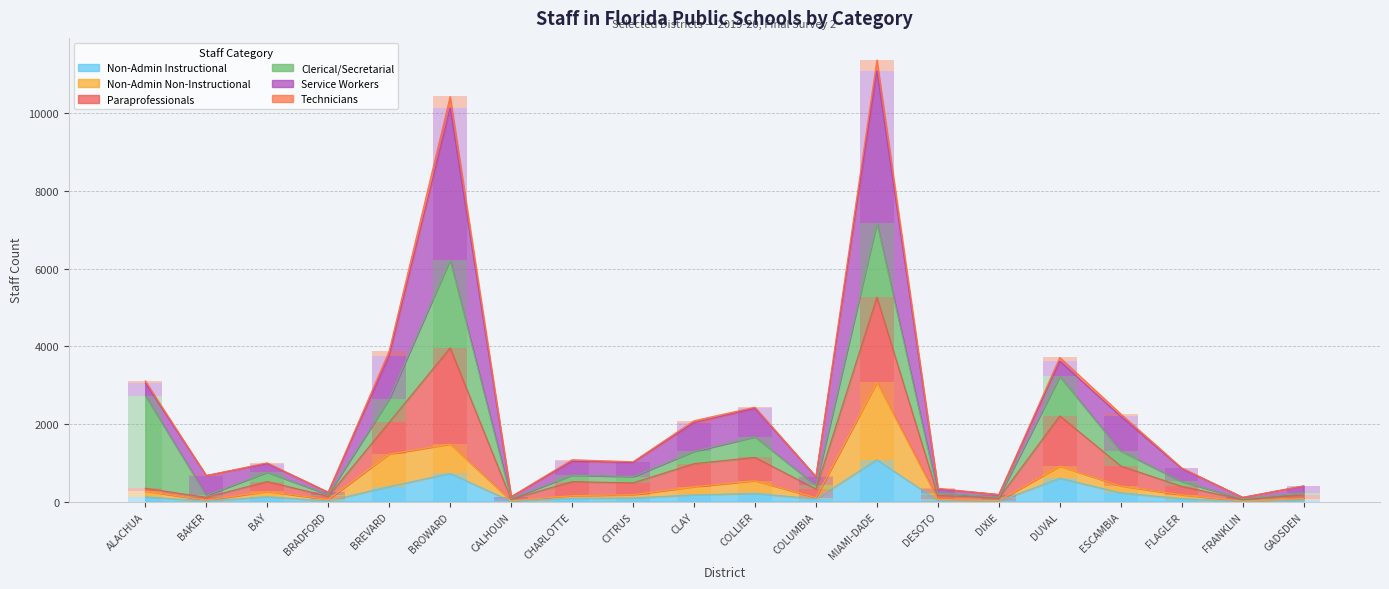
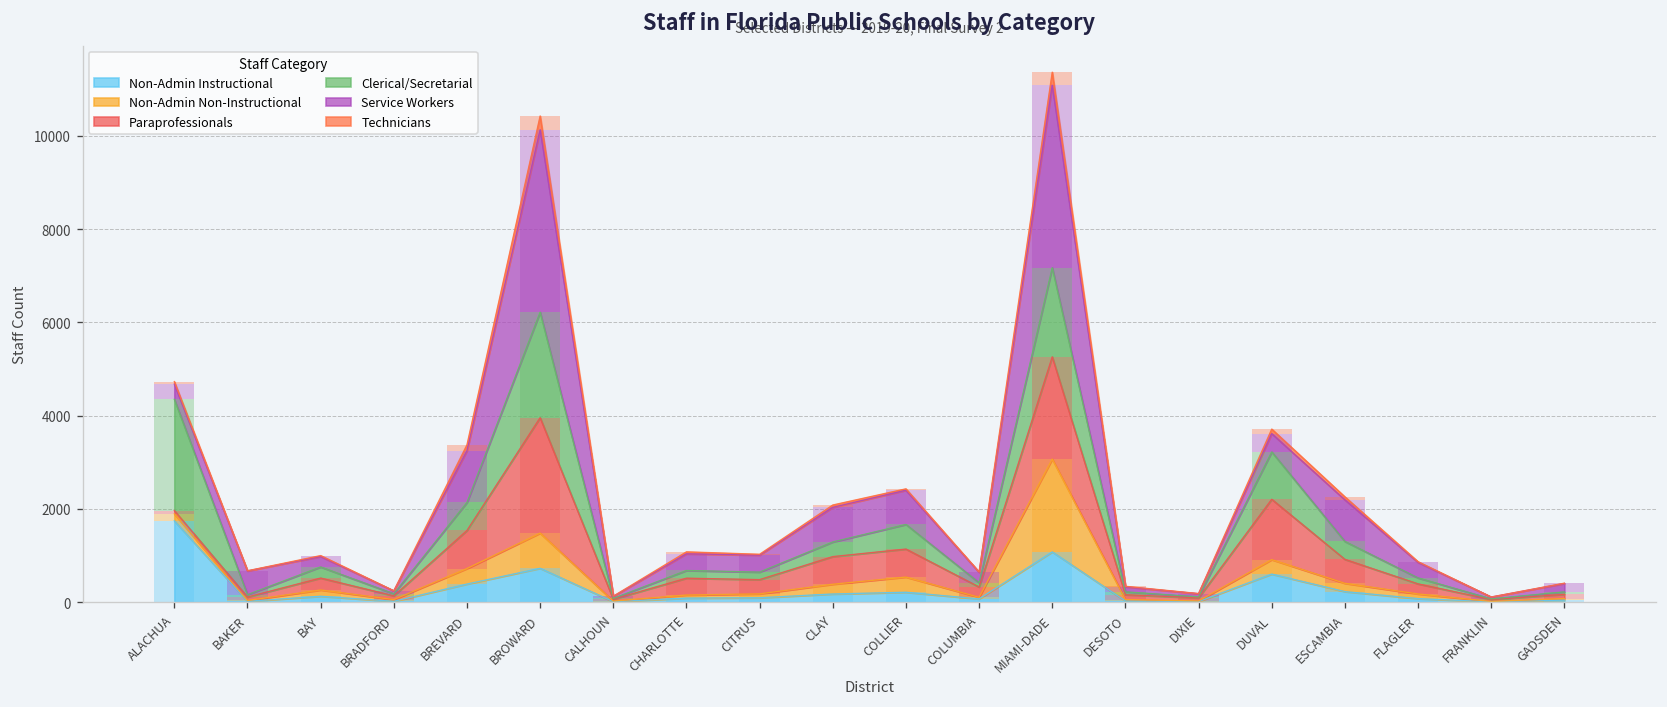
  {
    "Non-Admin Instructional": {
-     "ALACHUA": 100,
+     "ALACHUA": 1700,
      "BAY": 100,
      "BREVARD": 400,
      "BROWARD": 700,
      "CHARLOTTE": 100,
      "CITRUS": 100,
      "CLAY": 200,
      "COLLIER": 200,
      "COLUMBIA": 100,
      "MIAMI-DADE": 1100,
      "DUVAL": 600,
      "ESCAMBIA": 200,
      "FLAGLER": 100
    },
    "Non-Admin Non-Instructional": {
      "ALACHUA": 200,
      "BAY": 100,
-     "BREVARD": 800,
+     "BREVARD": 300,
      "BROWARD": 800,
      "CHARLOTTE": 100,
      "CITRUS": 100,
      "CLAY": 200,
      "COLLIER": 300,
      "MIAMI-DADE": 2000,
      "DUVAL": 300,
      "ESCAMBIA": 200,
      "FLAGLER": 100
    },
    "Clerical/Secretarial": {
      "ALACHUA": 2400,
      "BAY": 200,
      "BREVARD": 600,
      "BROWARD": 2300,
      "CHARLOTTE": 200,
      "CITRUS": 200,
      "CLAY": 300,
      "COLLIER": 500,
      "COLUMBIA": 100,
      "MIAMI-DADE": 1900,
      "DUVAL": 1000,
      "ESCAMBIA": 400,
      "FLAGLER": 100
    },
    "Service Workers": {
      "ALACHUA": 300,
      "BAKER": 500,
      "BAY": 200,
      "BREVARD": 1100,
      "BROWARD": 3900,
      "CHARLOTTE": 400,
      "CITRUS": 400,
      "CLAY": 700,
      "COLLIER": 700,
      "COLUMBIA": 200,
      "MIAMI-DADE": 3900,
      "DESOTO": 100,
      "DIXIE": 100,
      "DUVAL": 400,
      "ESCAMBIA": 900,
      "FLAGLER": 300,
      "GADSDEN": 200
    }
  }
